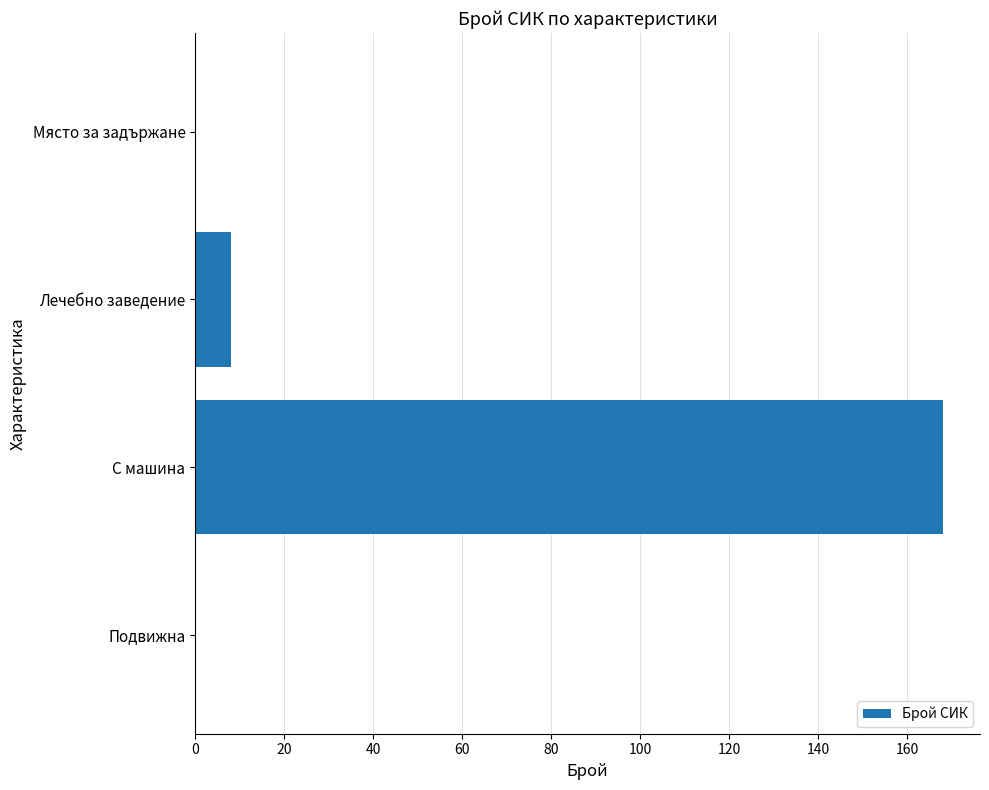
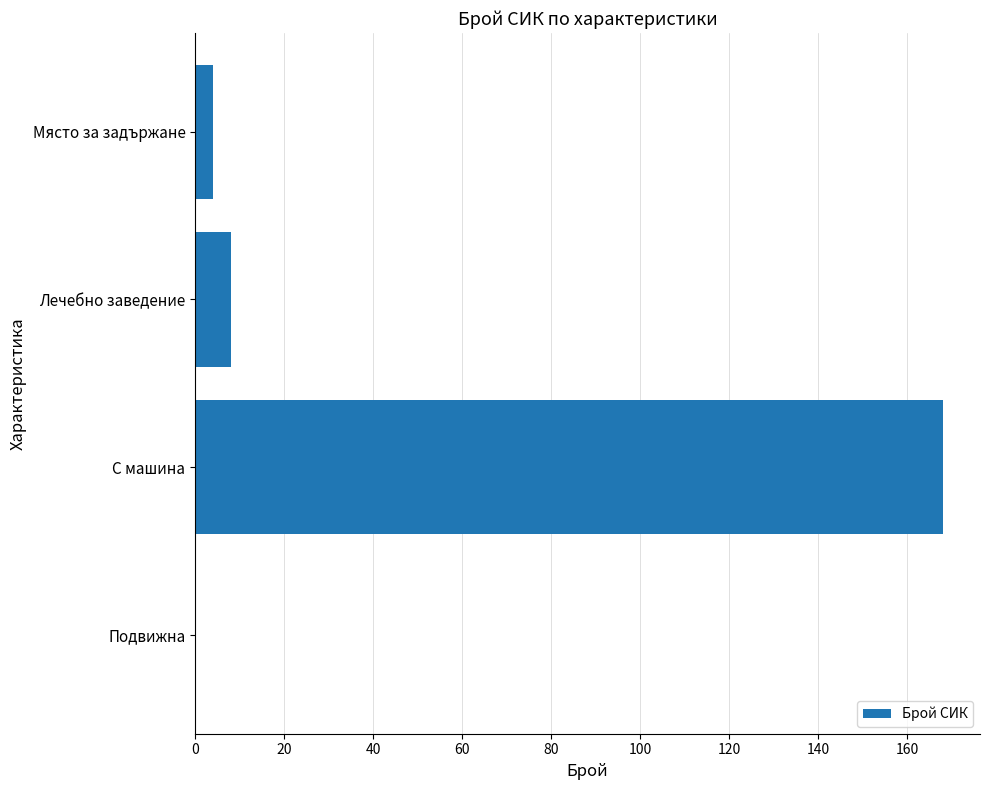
  {
-   "Място за задържане": 0,
+   "Място за задържане": 4,
    "Лечебно заведение": 8,
    "С машина": 168,
    "Подвижна": 0
  }
